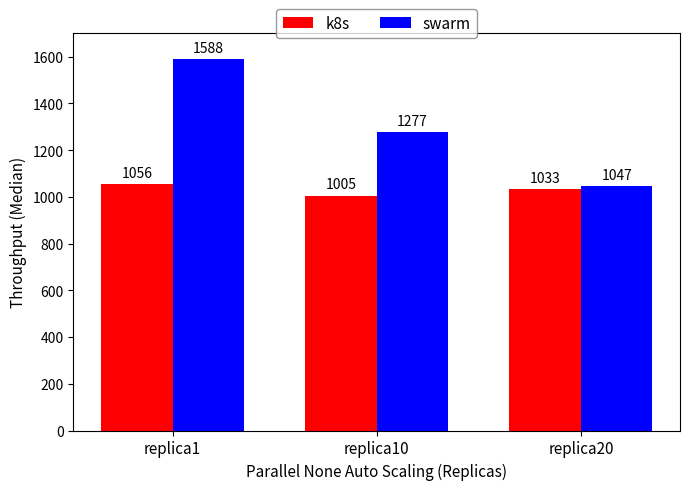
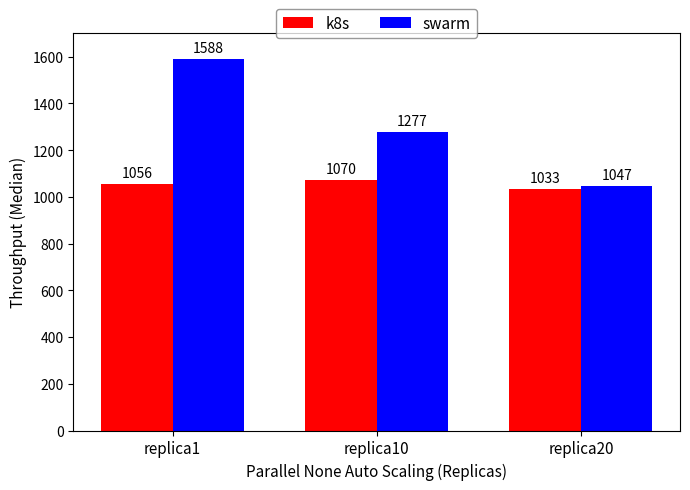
  {
    "k8s": {
      "replica1": 1056,
-     "replica10": 1005,
+     "replica10": 1070,
      "replica20": 1033
    },
    "swarm": {
      "replica1": 1588,
      "replica10": 1277,
      "replica20": 1047
    }
  }
